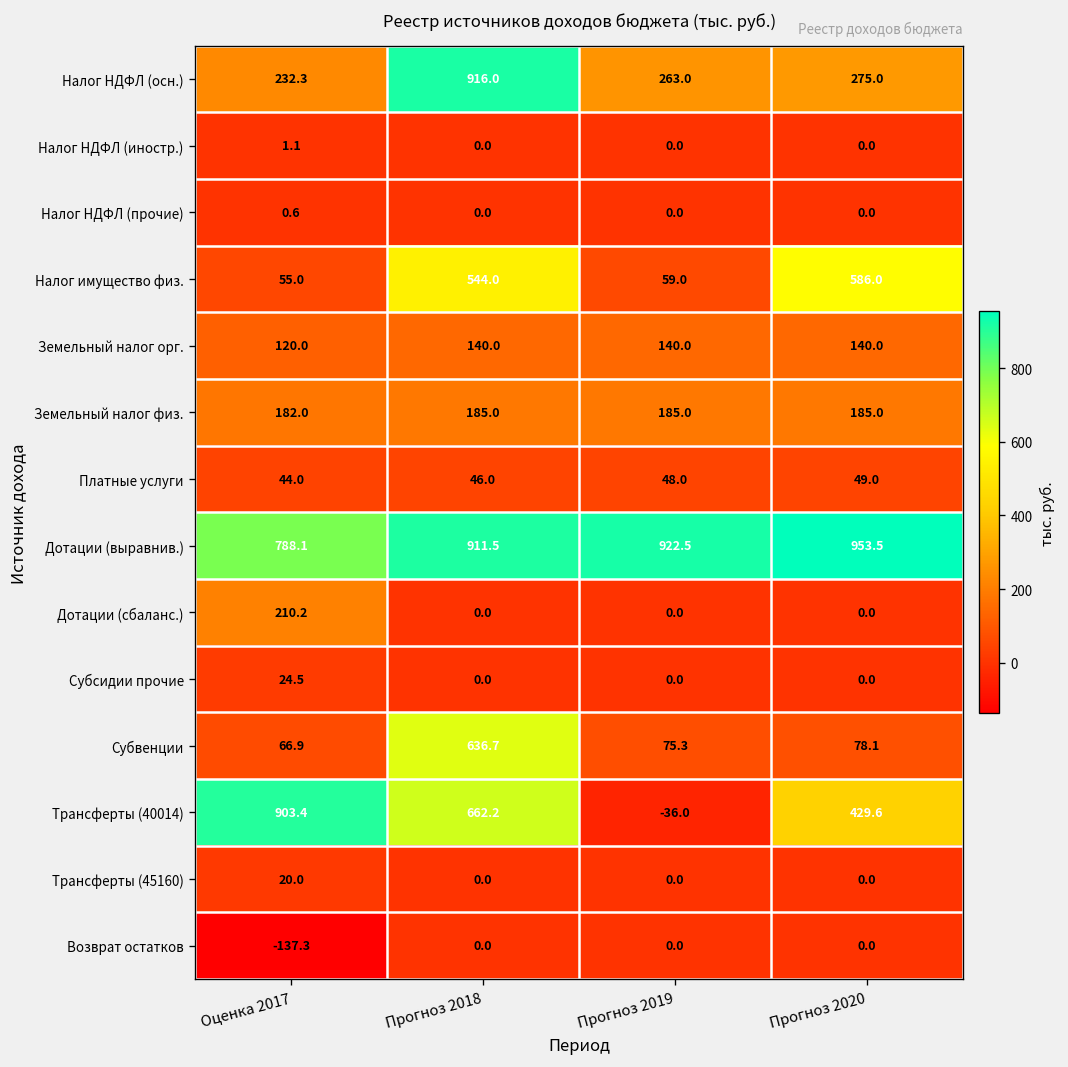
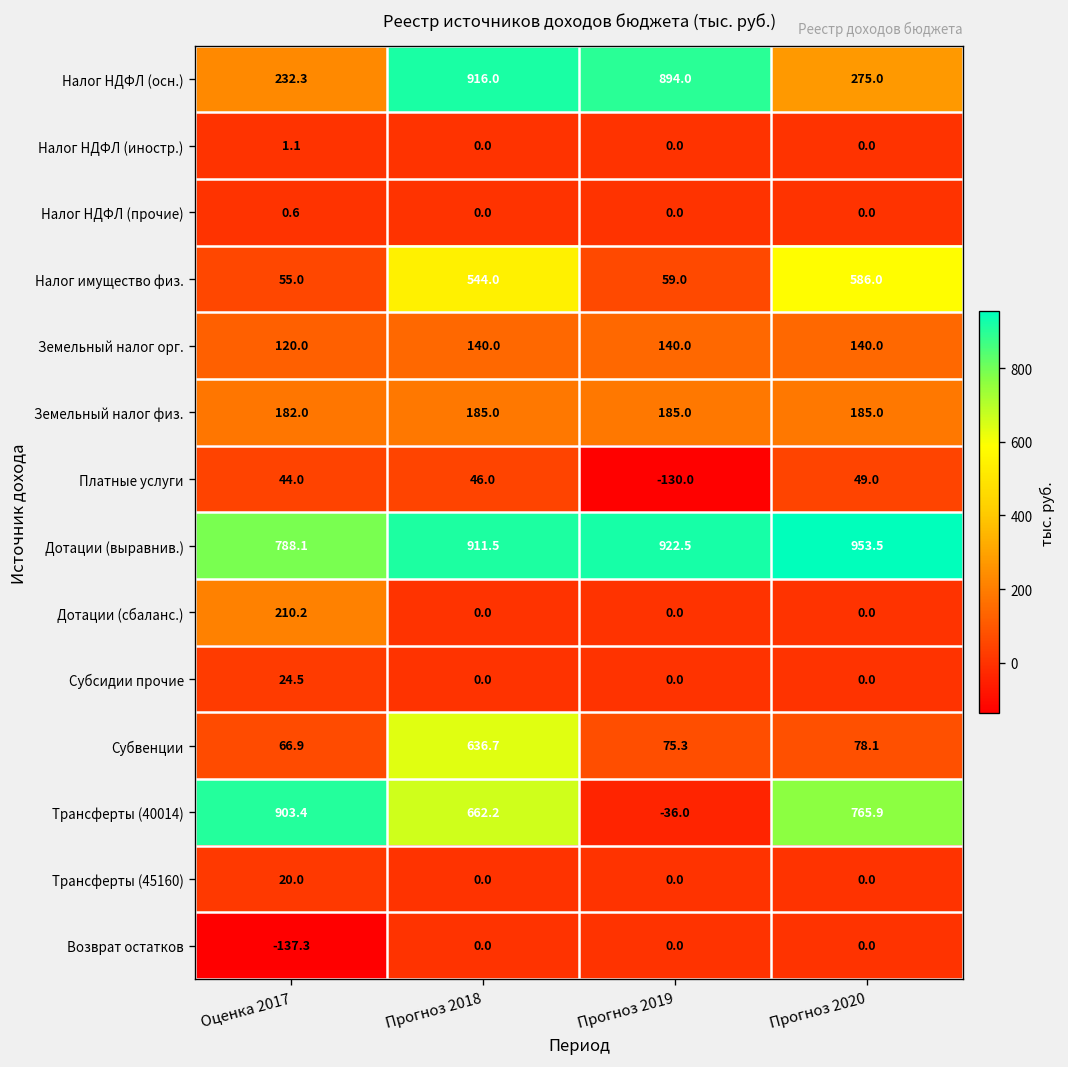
  {
    "Налог НДФЛ (осн.)": {
      "Оценка 2017": 232.3,
      "Прогноз 2018": 916.0,
-     "Прогноз 2019": 263.0,
+     "Прогноз 2019": 894.0,
      "Прогноз 2020": 275.0
    },
    "Налог НДФЛ (иностр.)": {
      "Оценка 2017": 1.1,
      "Прогноз 2018": 0.0,
      "Прогноз 2019": 0.0,
      "Прогноз 2020": 0.0
    },
    "Налог НДФЛ (прочие)": {
      "Оценка 2017": 0.6,
      "Прогноз 2018": 0.0,
      "Прогноз 2019": 0.0,
      "Прогноз 2020": 0.0
    },
    "Налог имущество физ.": {
      "Оценка 2017": 55.0,
      "Прогноз 2018": 544.0,
      "Прогноз 2019": 59.0,
      "Прогноз 2020": 586.0
    },
    "Земельный налог орг.": {
      "Оценка 2017": 120.0,
      "Прогноз 2018": 140.0,
      "Прогноз 2019": 140.0,
      "Прогноз 2020": 140.0
    },
    "Земельный налог физ.": {
      "Оценка 2017": 182.0,
      "Прогноз 2018": 185.0,
      "Прогноз 2019": 185.0,
      "Прогноз 2020": 185.0
    },
    "Платные услуги": {
      "Оценка 2017": 44.0,
      "Прогноз 2018": 46.0,
-     "Прогноз 2019": 48.0,
+     "Прогноз 2019": -130.0,
      "Прогноз 2020": 49.0
    },
    "Дотации (выравнив.)": {
      "Оценка 2017": 788.1,
      "Прогноз 2018": 911.5,
      "Прогноз 2019": 922.5,
      "Прогноз 2020": 953.5
    },
    "Дотации (сбаланс.)": {
      "Оценка 2017": 210.2,
      "Прогноз 2018": 0.0,
      "Прогноз 2019": 0.0,
      "Прогноз 2020": 0.0
    },
    "Субсидии прочие": {
      "Оценка 2017": 24.5,
      "Прогноз 2018": 0.0,
      "Прогноз 2019": 0.0,
      "Прогноз 2020": 0.0
    },
    "Субвенции": {
      "Оценка 2017": 66.9,
      "Прогноз 2018": 636.7,
      "Прогноз 2019": 75.3,
      "Прогноз 2020": 78.1
    },
    "Трансферты (40014)": {
      "Оценка 2017": 903.4,
      "Прогноз 2018": 662.2,
      "Прогноз 2019": -36.0,
-     "Прогноз 2020": 429.6
+     "Прогноз 2020": 765.9
    },
    "Трансферты (45160)": {
      "Оценка 2017": 20.0,
      "Прогноз 2018": 0.0,
      "Прогноз 2019": 0.0,
      "Прогноз 2020": 0.0
    },
    "Возврат остатков": {
      "Оценка 2017": -137.3,
      "Прогноз 2018": 0.0,
      "Прогноз 2019": 0.0,
      "Прогноз 2020": 0.0
    }
  }
